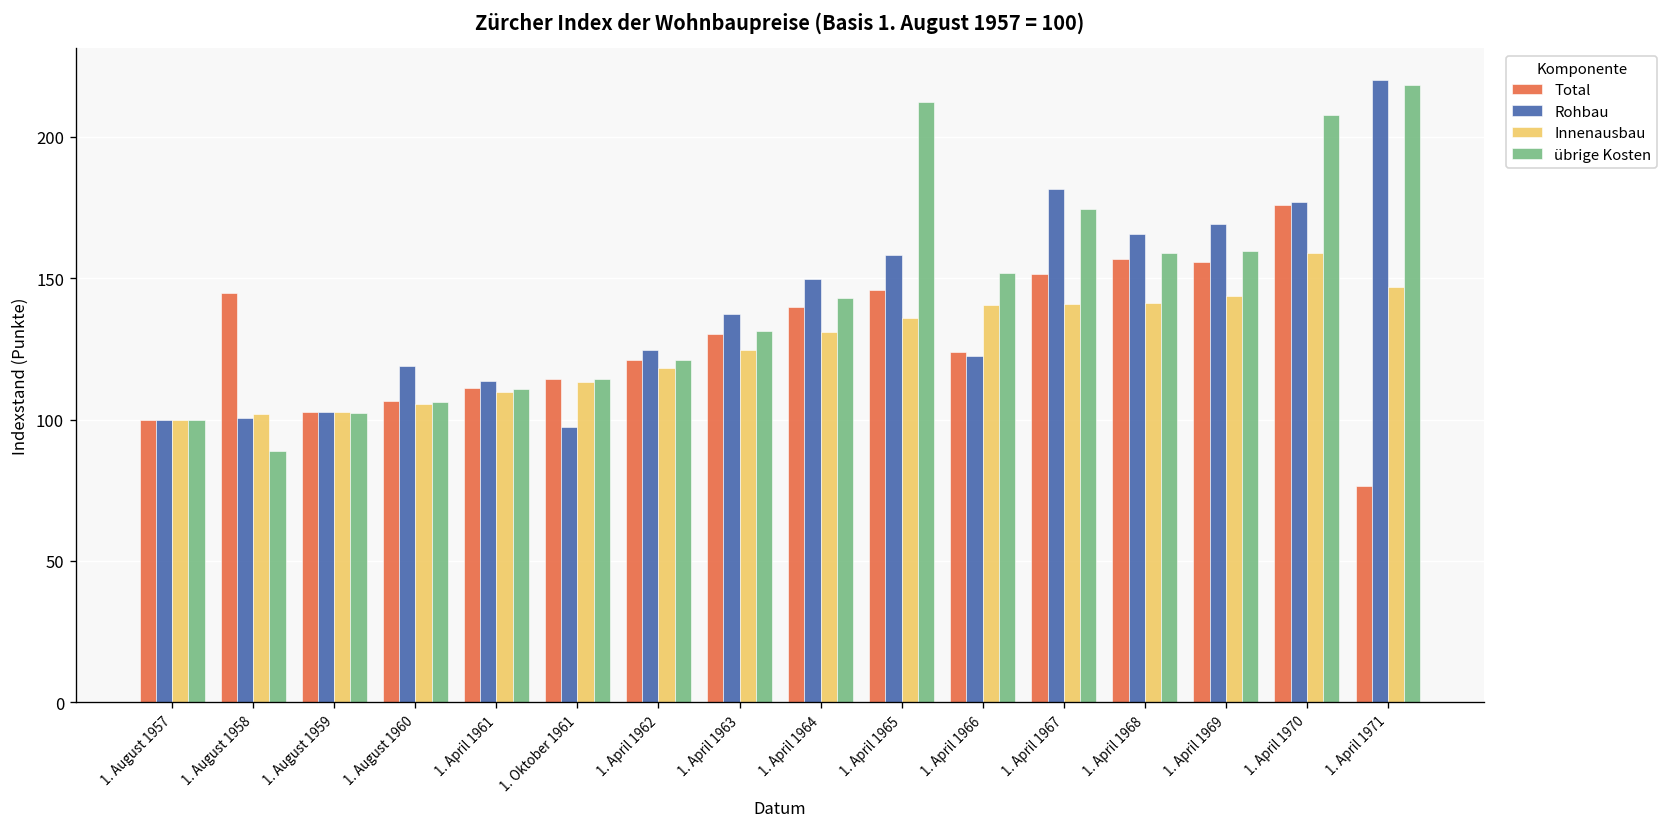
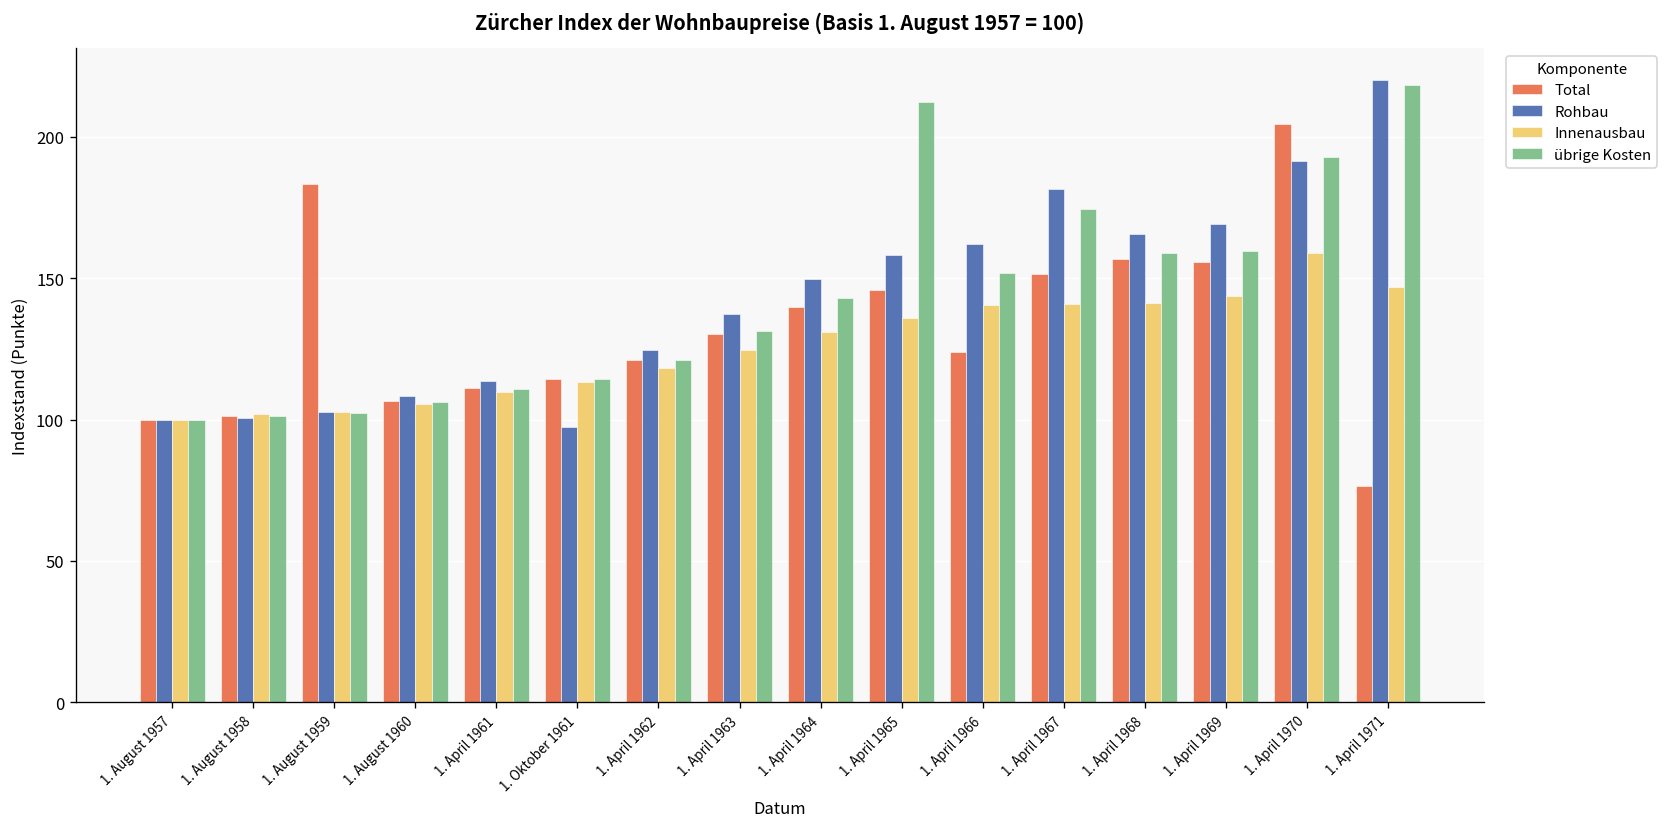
  {
    "Total": {
      "1. August 1957": 100,
-     "1. August 1958": 145,
-     "1. August 1959": 103,
+     "1. August 1958": 101,
+     "1. August 1959": 183,
      "1. August 1960": 107,
      "1. April 1961": 111,
      "1. Oktober 1961": 115,
      "1. April 1962": 121,
      "1. April 1963": 130,
      "1. April 1964": 140,
      "1. April 1965": 146,
      "1. April 1966": 124,
      "1. April 1967": 152,
      "1. April 1968": 157,
      "1. April 1969": 156,
-     "1. April 1970": 176,
+     "1. April 1970": 205,
      "1. April 1971": 77
    },
    "Rohbau": {
      "1. August 1957": 100,
      "1. August 1958": 101,
      "1. August 1959": 103,
-     "1. August 1960": 119,
+     "1. August 1960": 108,
      "1. April 1961": 114,
      "1. Oktober 1961": 97,
      "1. April 1962": 125,
      "1. April 1963": 138,
      "1. April 1964": 150,
      "1. April 1965": 158,
-     "1. April 1966": 123,
+     "1. April 1966": 162,
      "1. April 1967": 182,
      "1. April 1968": 166,
      "1. April 1969": 169,
-     "1. April 1970": 177,
+     "1. April 1970": 192,
      "1. April 1971": 220
    },
    "Innenausbau": {
      "1. August 1957": 100,
      "1. August 1958": 102,
      "1. August 1959": 103,
      "1. August 1960": 106,
      "1. April 1961": 110,
      "1. Oktober 1961": 113,
      "1. April 1962": 118,
      "1. April 1963": 125,
      "1. April 1964": 131,
      "1. April 1965": 136,
      "1. April 1966": 140,
      "1. April 1967": 141,
      "1. April 1968": 141,
      "1. April 1969": 144,
      "1. April 1970": 159,
      "1. April 1971": 147
    },
    "übrige Kosten": {
      "1. August 1957": 100,
-     "1. August 1958": 89,
+     "1. August 1958": 101,
      "1. August 1959": 102,
      "1. August 1960": 106,
      "1. April 1961": 111,
      "1. Oktober 1961": 114,
      "1. April 1962": 121,
      "1. April 1963": 131,
      "1. April 1964": 143,
      "1. April 1965": 212,
      "1. April 1966": 152,
      "1. April 1967": 174,
      "1. April 1968": 159,
      "1. April 1969": 160,
-     "1. April 1970": 208,
+     "1. April 1970": 193,
      "1. April 1971": 218
    }
  }
